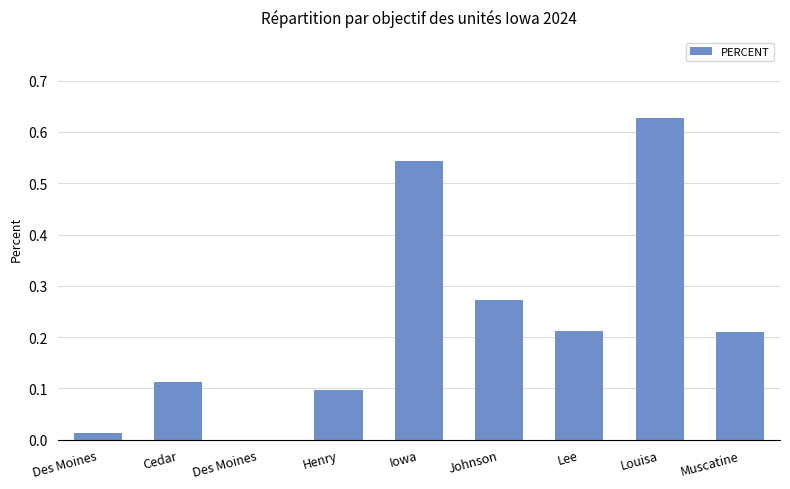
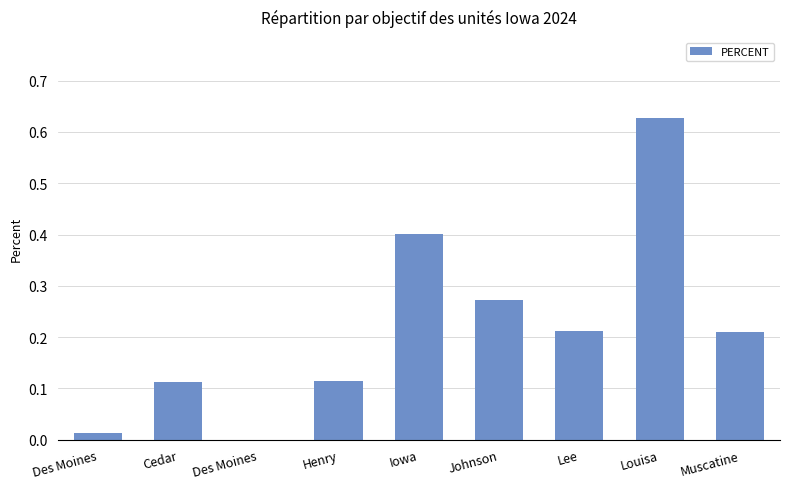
  {
    "Cedar": 0.11,
-   "Henry": 0.10,
-   "Iowa": 0.54,
+   "Henry": 0.12,
+   "Iowa": 0.40,
    "Johnson": 0.27,
    "Lee": 0.21,
    "Louisa": 0.63,
    "Muscatine": 0.21
  }
